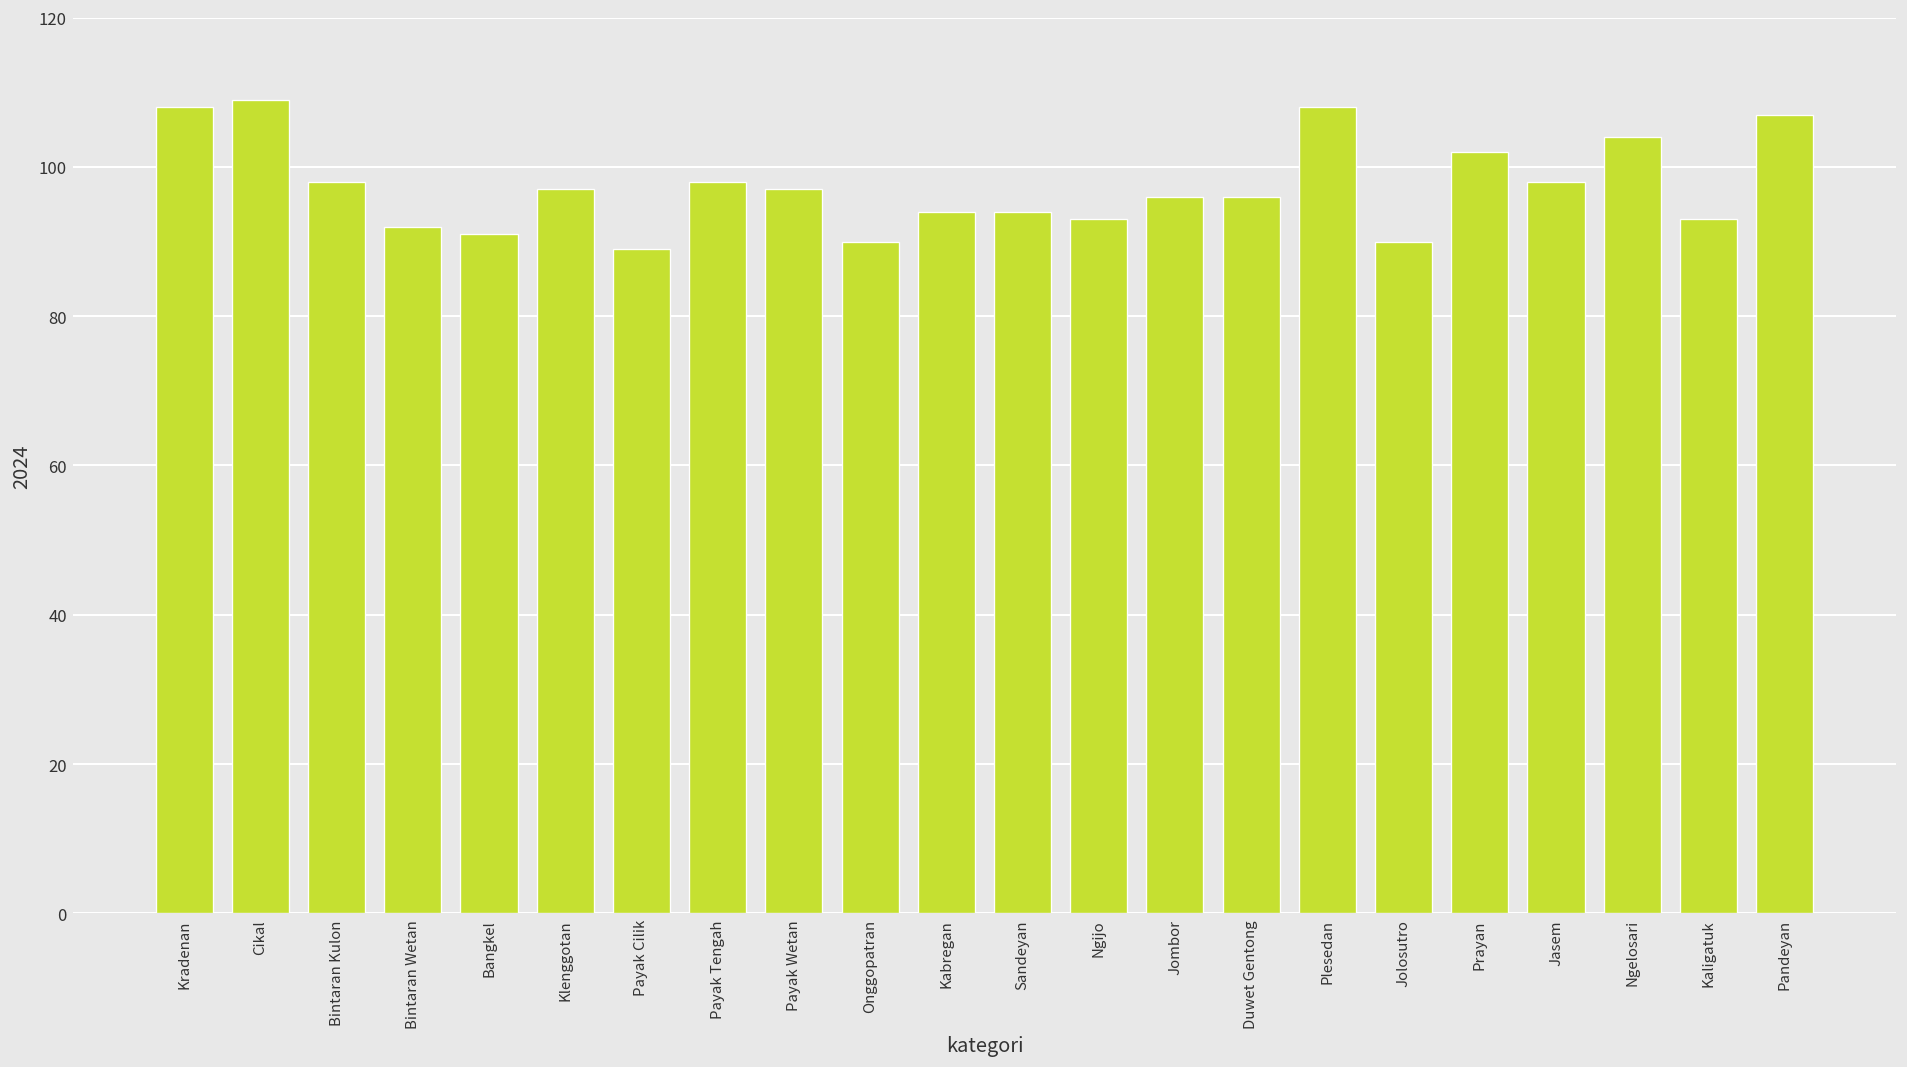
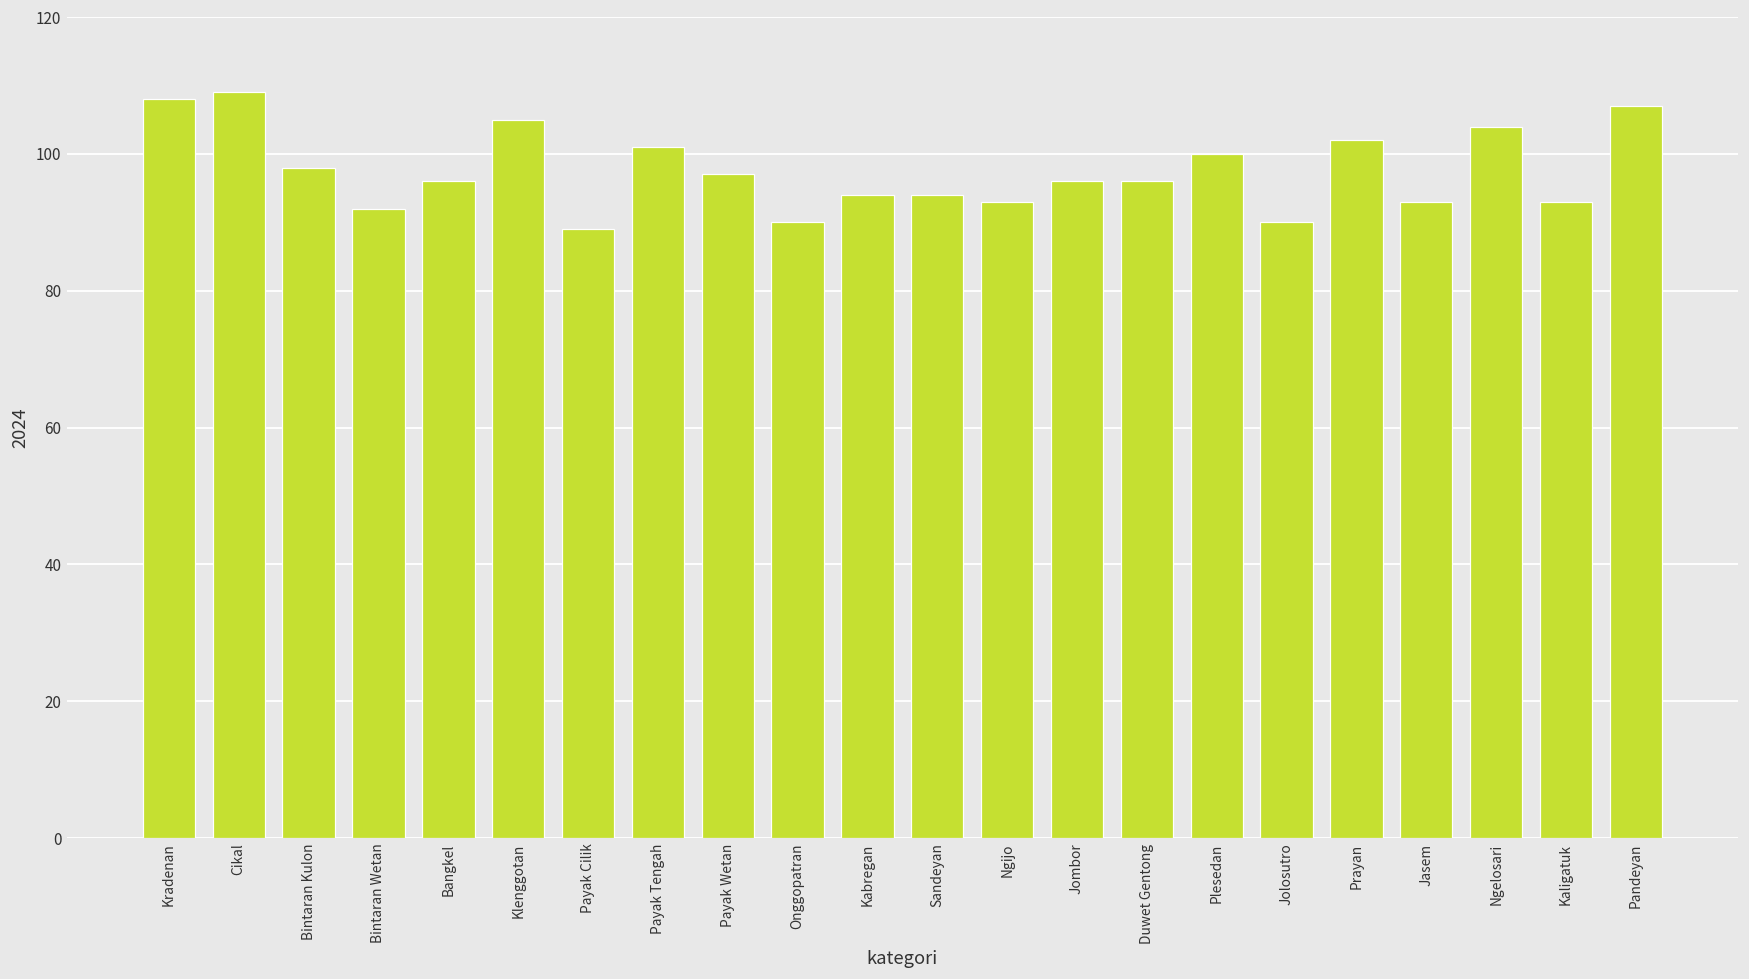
  {
    "Kradenan": 108,
    "Cikal": 109,
    "Bintaran Kulon": 98,
    "Bintaran Wetan": 92,
-   "Bangkel": 91,
-   "Klenggotan": 97,
+   "Bangkel": 96,
+   "Klenggotan": 105,
    "Payak Cilik": 89,
-   "Payak Tengah": 98,
+   "Payak Tengah": 101,
    "Payak Wetan": 97,
    "Onggopatran": 90,
    "Kabregan": 94,
    "Sandeyan": 94,
    "Ngijo": 93,
    "Jombor": 96,
    "Duwet Gentong": 96,
-   "Plesedan": 108,
+   "Plesedan": 100,
    "Jolosutro": 90,
    "Prayan": 102,
-   "Jasem": 98,
+   "Jasem": 93,
    "Ngelosari": 104,
    "Kaligatuk": 93,
    "Pandeyan": 107
  }
